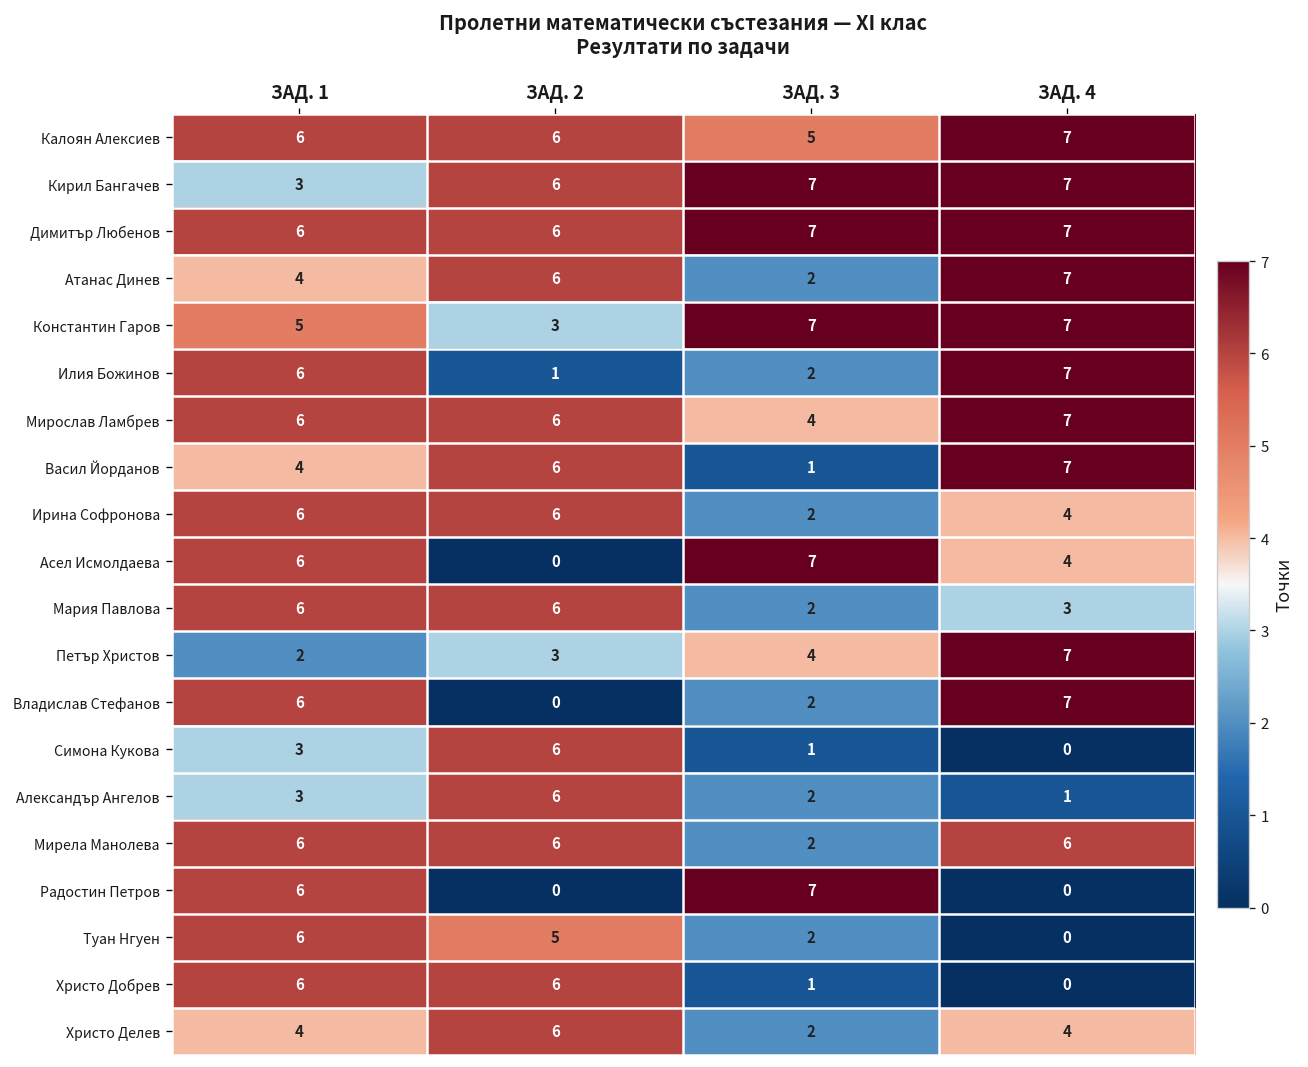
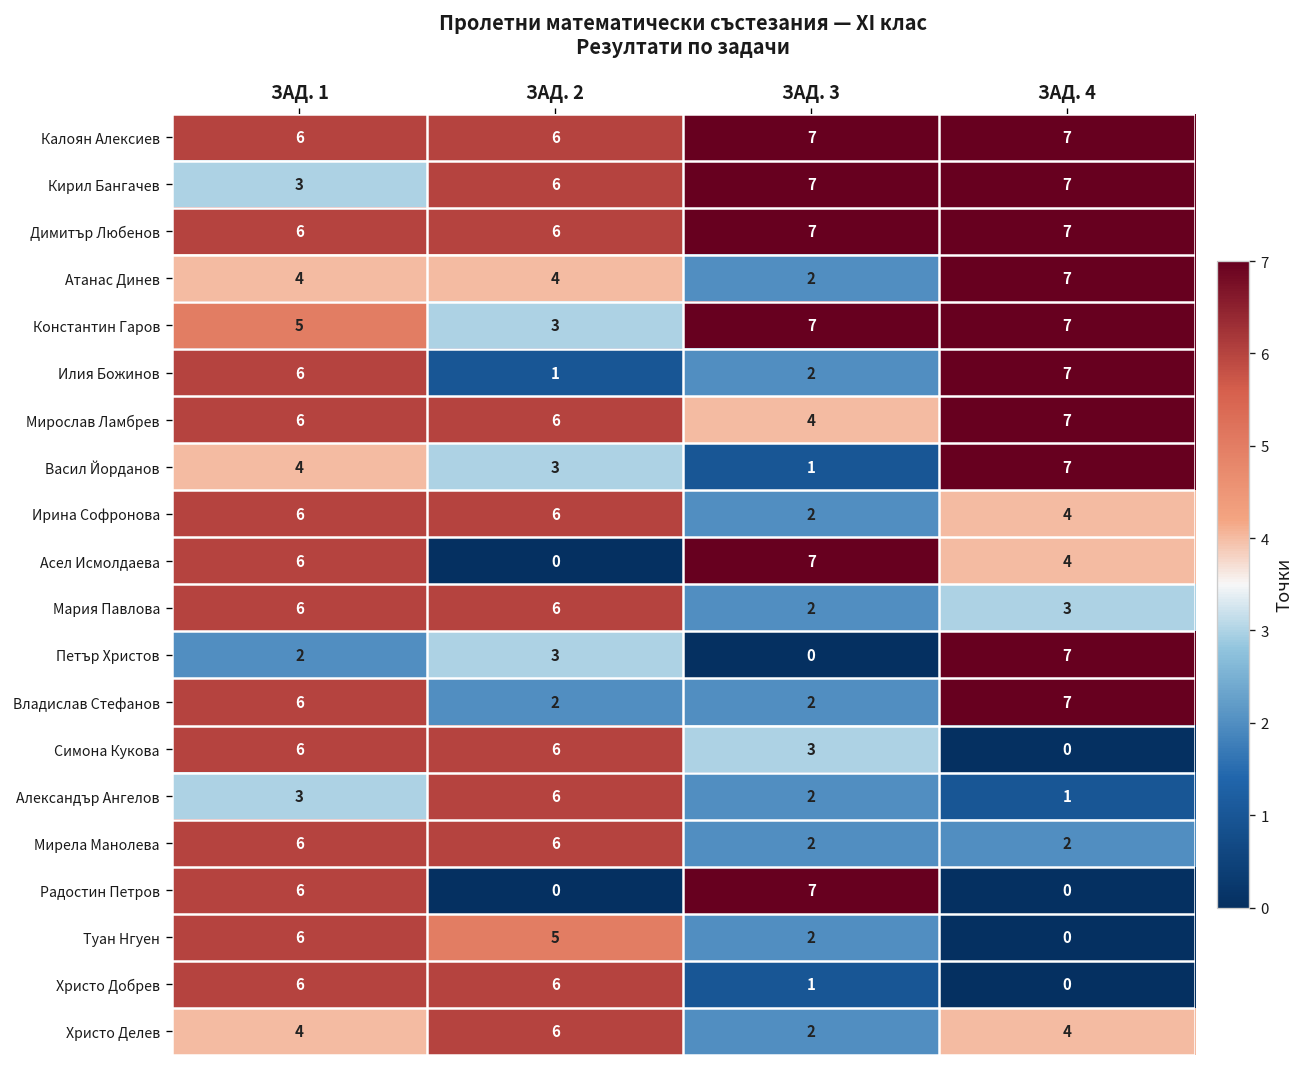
  {
    "Калоян Алексиев": {
      "ЗАД. 1": 6,
      "ЗАД. 2": 6,
-     "ЗАД. 3": 5,
+     "ЗАД. 3": 7,
      "ЗАД. 4": 7
    },
    "Кирил Бангачев": {
      "ЗАД. 1": 3,
      "ЗАД. 2": 6,
      "ЗАД. 3": 7,
      "ЗАД. 4": 7
    },
    "Димитър Любенов": {
      "ЗАД. 1": 6,
      "ЗАД. 2": 6,
      "ЗАД. 3": 7,
      "ЗАД. 4": 7
    },
    "Атанас Динев": {
      "ЗАД. 1": 4,
-     "ЗАД. 2": 6,
+     "ЗАД. 2": 4,
      "ЗАД. 3": 2,
      "ЗАД. 4": 7
    },
    "Константин Гаров": {
      "ЗАД. 1": 5,
      "ЗАД. 2": 3,
      "ЗАД. 3": 7,
      "ЗАД. 4": 7
    },
    "Илия Божинов": {
      "ЗАД. 1": 6,
      "ЗАД. 2": 1,
      "ЗАД. 3": 2,
      "ЗАД. 4": 7
    },
    "Мирослав Ламбрев": {
      "ЗАД. 1": 6,
      "ЗАД. 2": 6,
      "ЗАД. 3": 4,
      "ЗАД. 4": 7
    },
    "Васил Йорданов": {
      "ЗАД. 1": 4,
-     "ЗАД. 2": 6,
+     "ЗАД. 2": 3,
      "ЗАД. 3": 1,
      "ЗАД. 4": 7
    },
    "Ирина Софронова": {
      "ЗАД. 1": 6,
      "ЗАД. 2": 6,
      "ЗАД. 3": 2,
      "ЗАД. 4": 4
    },
    "Асел Исмолдаева": {
      "ЗАД. 1": 6,
      "ЗАД. 2": 0,
      "ЗАД. 3": 7,
      "ЗАД. 4": 4
    },
    "Мария Павлова": {
      "ЗАД. 1": 6,
      "ЗАД. 2": 6,
      "ЗАД. 3": 2,
      "ЗАД. 4": 3
    },
    "Петър Христов": {
      "ЗАД. 1": 2,
      "ЗАД. 2": 3,
-     "ЗАД. 3": 4,
+     "ЗАД. 3": 0,
      "ЗАД. 4": 7
    },
    "Владислав Стефанов": {
      "ЗАД. 1": 6,
-     "ЗАД. 2": 0,
+     "ЗАД. 2": 2,
      "ЗАД. 3": 2,
      "ЗАД. 4": 7
    },
    "Симона Кукова": {
-     "ЗАД. 1": 3,
+     "ЗАД. 1": 6,
      "ЗАД. 2": 6,
-     "ЗАД. 3": 1,
+     "ЗАД. 3": 3,
      "ЗАД. 4": 0
    },
    "Александър Ангелов": {
      "ЗАД. 1": 3,
      "ЗАД. 2": 6,
      "ЗАД. 3": 2,
      "ЗАД. 4": 1
    },
    "Мирела Манолева": {
      "ЗАД. 1": 6,
      "ЗАД. 2": 6,
      "ЗАД. 3": 2,
-     "ЗАД. 4": 6
+     "ЗАД. 4": 2
    },
    "Радостин Петров": {
      "ЗАД. 1": 6,
      "ЗАД. 2": 0,
      "ЗАД. 3": 7,
      "ЗАД. 4": 0
    },
    "Туан Нгуен": {
      "ЗАД. 1": 6,
      "ЗАД. 2": 5,
      "ЗАД. 3": 2,
      "ЗАД. 4": 0
    },
    "Христо Добрев": {
      "ЗАД. 1": 6,
      "ЗАД. 2": 6,
      "ЗАД. 3": 1,
      "ЗАД. 4": 0
    },
    "Христо Делев": {
      "ЗАД. 1": 4,
      "ЗАД. 2": 6,
      "ЗАД. 3": 2,
      "ЗАД. 4": 4
    }
  }
